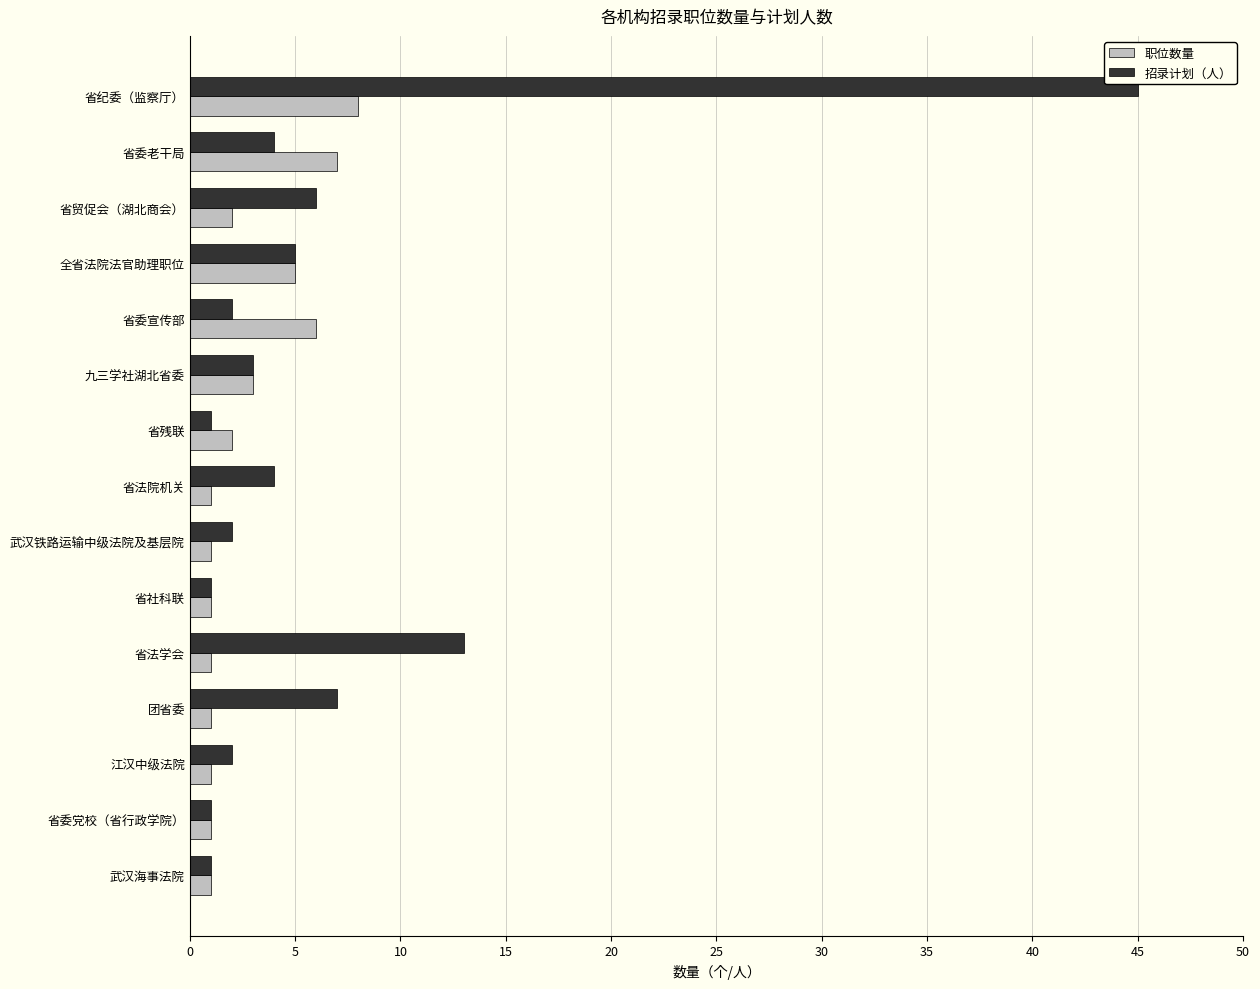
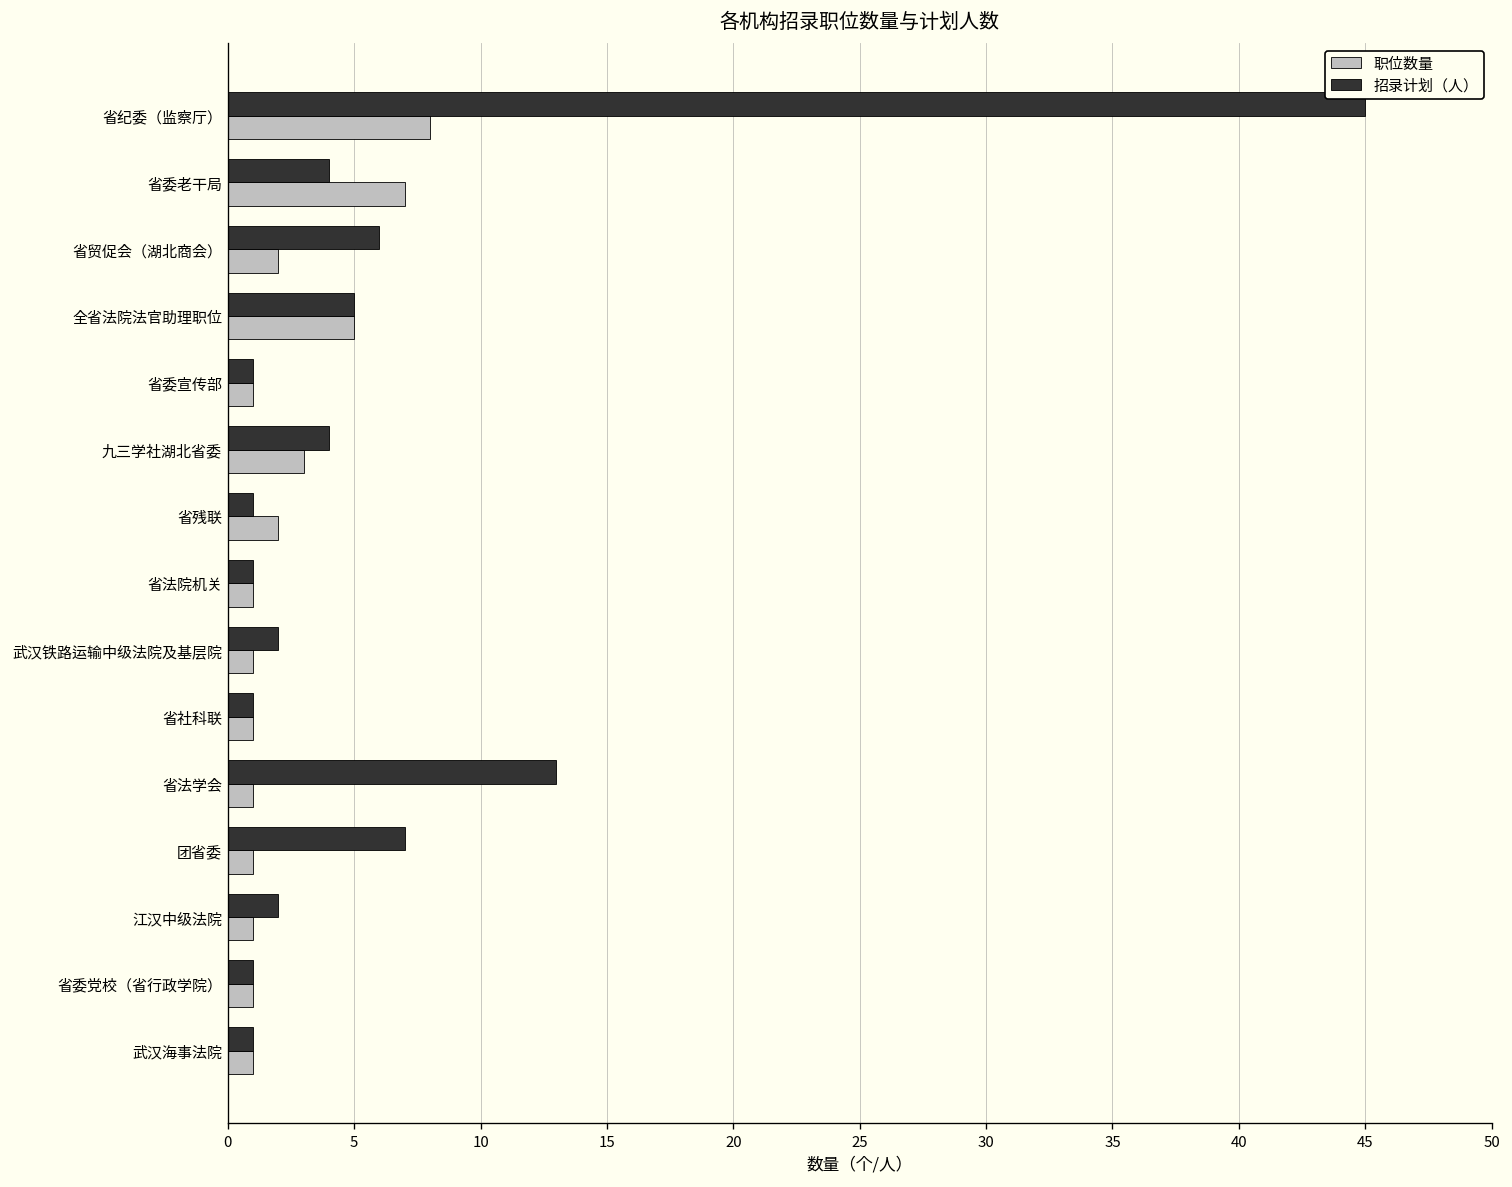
  {
    "职位数量": {
      "省纪委（监察厅）": 8,
      "省委老干局": 7,
      "省贸促会（湖北商会）": 2,
      "全省法院法官助理职位": 5,
-     "省委宣传部": 6,
+     "省委宣传部": 1,
      "九三学社湖北省委": 3,
      "省残联": 2,
      "省法院机关": 1,
      "武汉铁路运输中级法院及基层院": 1,
      "省社科联": 1,
      "省法学会": 1,
      "团省委": 1,
      "江汉中级法院": 1,
      "省委党校（省行政学院）": 1,
      "武汉海事法院": 1
    },
    "招录计划（人）": {
      "省纪委（监察厅）": 45,
      "省委老干局": 4,
      "省贸促会（湖北商会）": 6,
      "全省法院法官助理职位": 5,
-     "省委宣传部": 2,
-     "九三学社湖北省委": 3,
+     "省委宣传部": 1,
+     "九三学社湖北省委": 4,
      "省残联": 1,
-     "省法院机关": 4,
+     "省法院机关": 1,
      "武汉铁路运输中级法院及基层院": 2,
      "省社科联": 1,
      "省法学会": 13,
      "团省委": 7,
      "江汉中级法院": 2,
      "省委党校（省行政学院）": 1,
      "武汉海事法院": 1
    }
  }
